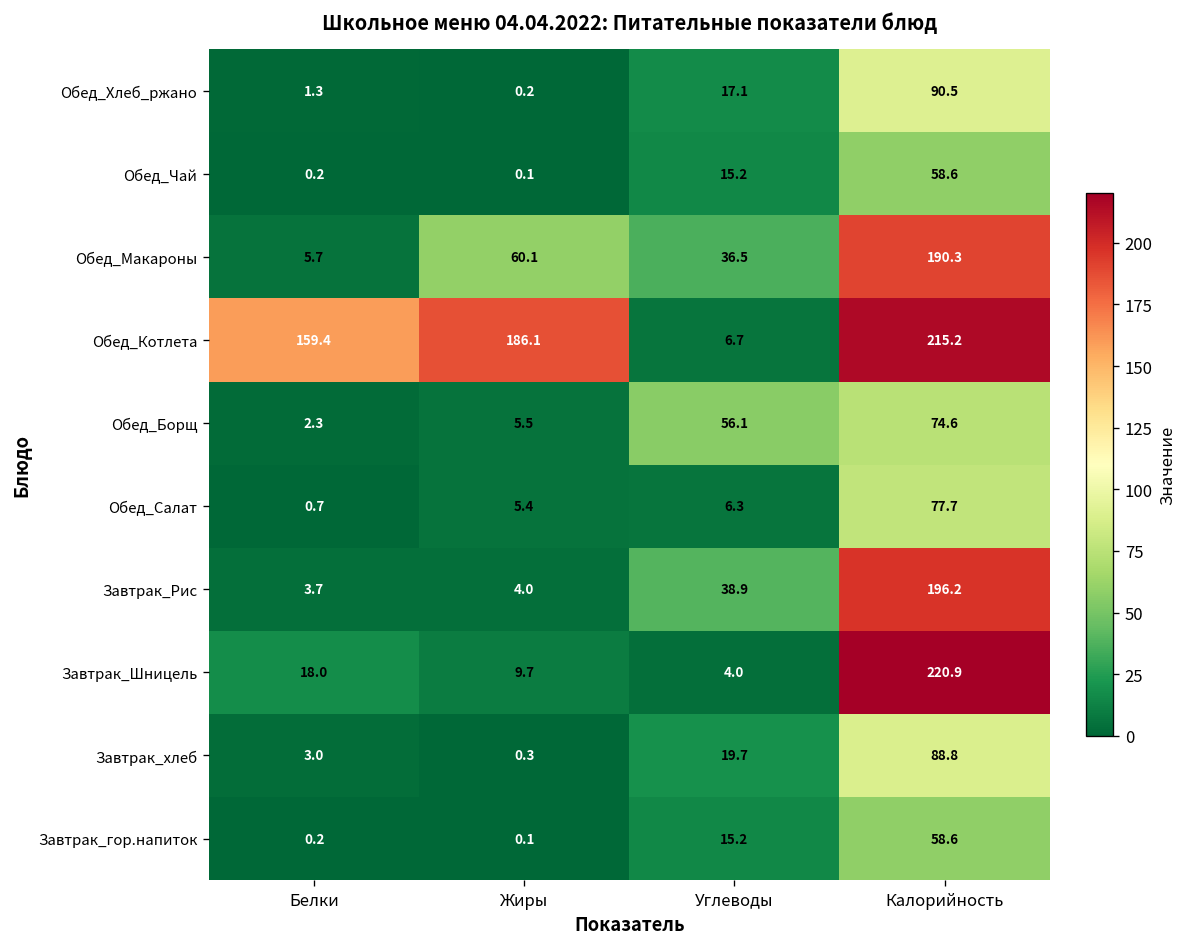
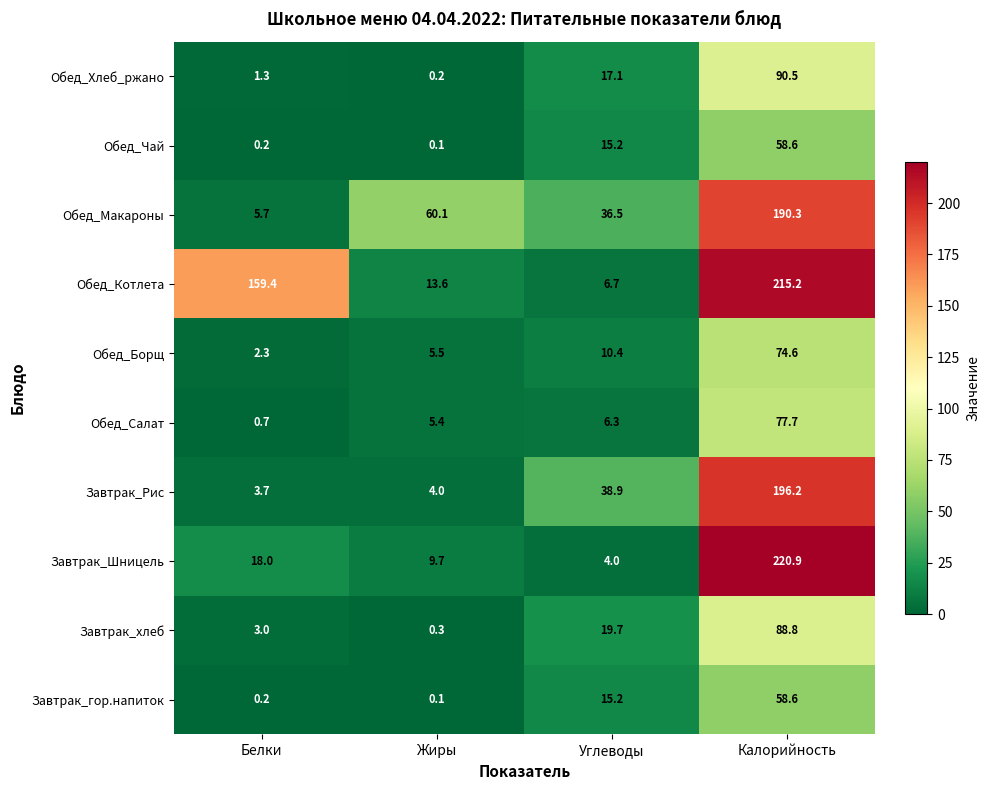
  {
    "Обед_Хлеб_ржано": {
      "Белки": 1.3,
      "Жиры": 0.2,
      "Углеводы": 17.1,
      "Калорийность": 90.5
    },
    "Обед_Чай": {
      "Белки": 0.2,
      "Жиры": 0.1,
      "Углеводы": 15.2,
      "Калорийность": 58.6
    },
    "Обед_Макароны": {
      "Белки": 5.7,
      "Жиры": 60.1,
      "Углеводы": 36.5,
      "Калорийность": 190.3
    },
    "Обед_Котлета": {
      "Белки": 159.4,
-     "Жиры": 186.1,
+     "Жиры": 13.6,
      "Углеводы": 6.7,
      "Калорийность": 215.2
    },
    "Обед_Борщ": {
      "Белки": 2.3,
      "Жиры": 5.5,
-     "Углеводы": 56.1,
+     "Углеводы": 10.4,
      "Калорийность": 74.6
    },
    "Обед_Салат": {
      "Белки": 0.7,
      "Жиры": 5.4,
      "Углеводы": 6.3,
      "Калорийность": 77.7
    },
    "Завтрак_Рис": {
      "Белки": 3.7,
      "Жиры": 4.0,
      "Углеводы": 38.9,
      "Калорийность": 196.2
    },
    "Завтрак_Шницель": {
      "Белки": 18.0,
      "Жиры": 9.7,
      "Углеводы": 4.0,
      "Калорийность": 220.9
    },
    "Завтрак_хлеб": {
      "Белки": 3.0,
      "Жиры": 0.3,
      "Углеводы": 19.7,
      "Калорийность": 88.8
    },
    "Завтрак_гор.напиток": {
      "Белки": 0.2,
      "Жиры": 0.1,
      "Углеводы": 15.2,
      "Калорийность": 58.6
    }
  }
